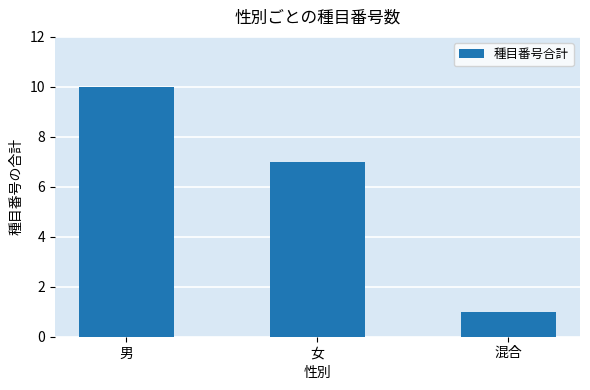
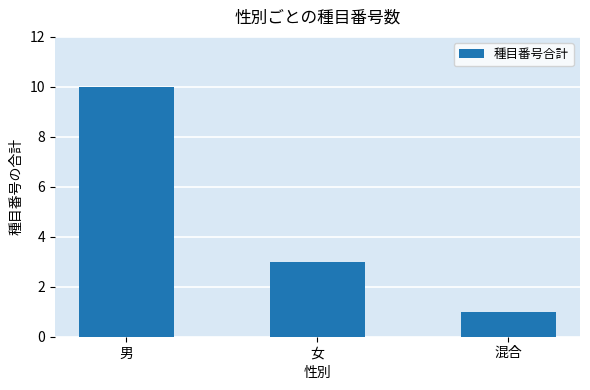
  {
    "男": 10,
-   "女": 7,
+   "女": 3,
    "混合": 1
  }
